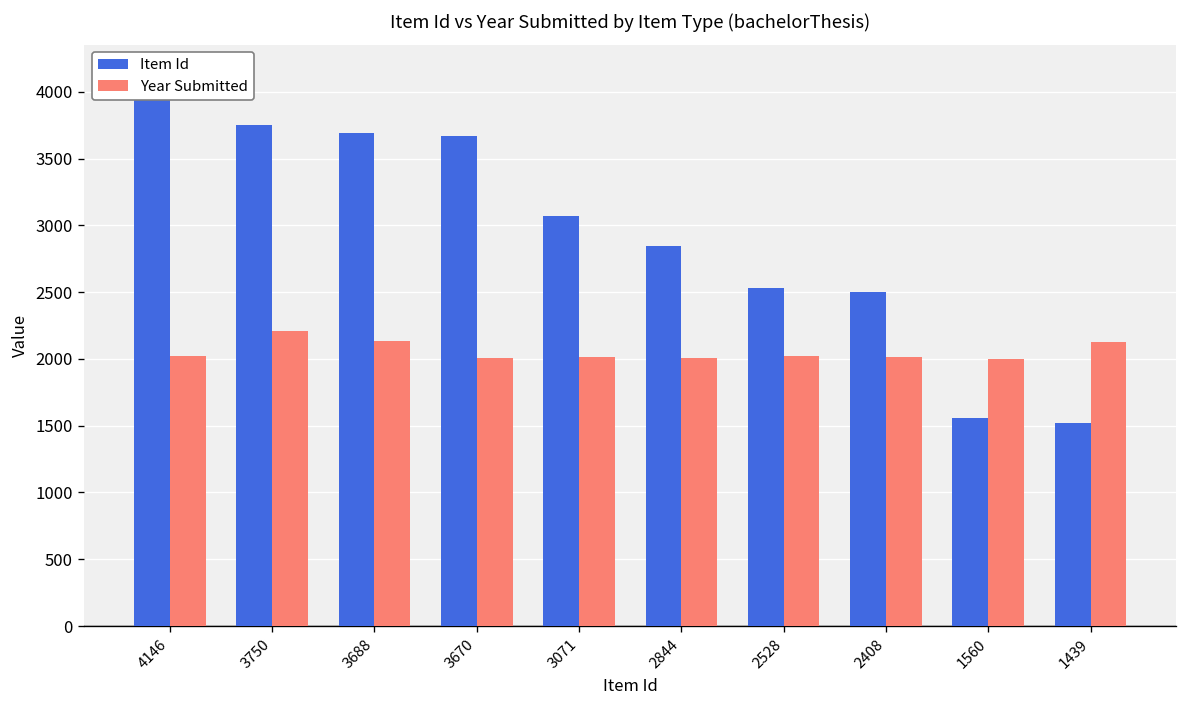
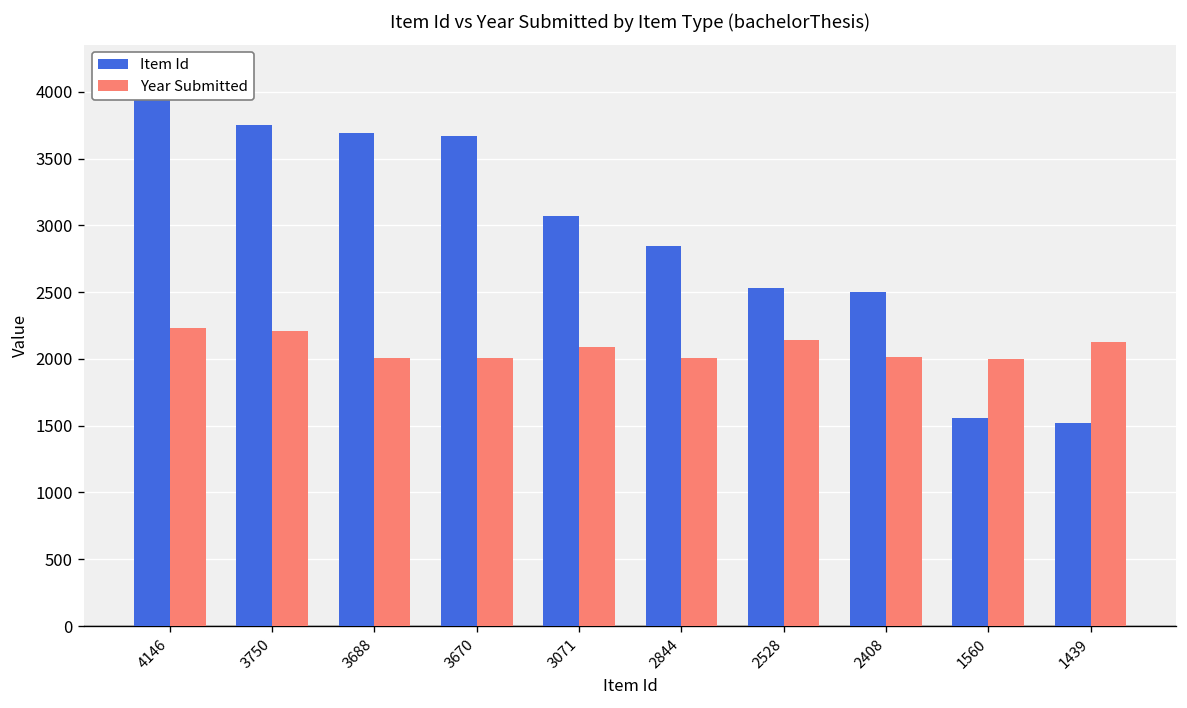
  {
    "Item Id": {
      "3750": 3750,
      "3688": 3690,
      "3670": 3670,
      "3071": 3070,
      "2844": 2840,
      "2528": 2530,
      "2408": 2500,
      "1560": 1560,
      "1439": 1520
    },
    "Year Submitted": {
-     "4146": 2020,
+     "4146": 2230,
      "3750": 2210,
-     "3688": 2140,
+     "3688": 2010,
      "3670": 2010,
-     "3071": 2020,
+     "3071": 2090,
      "2844": 2010,
-     "2528": 2020,
+     "2528": 2140,
      "2408": 2020,
      "1560": 2000,
      "1439": 2120
    }
  }
